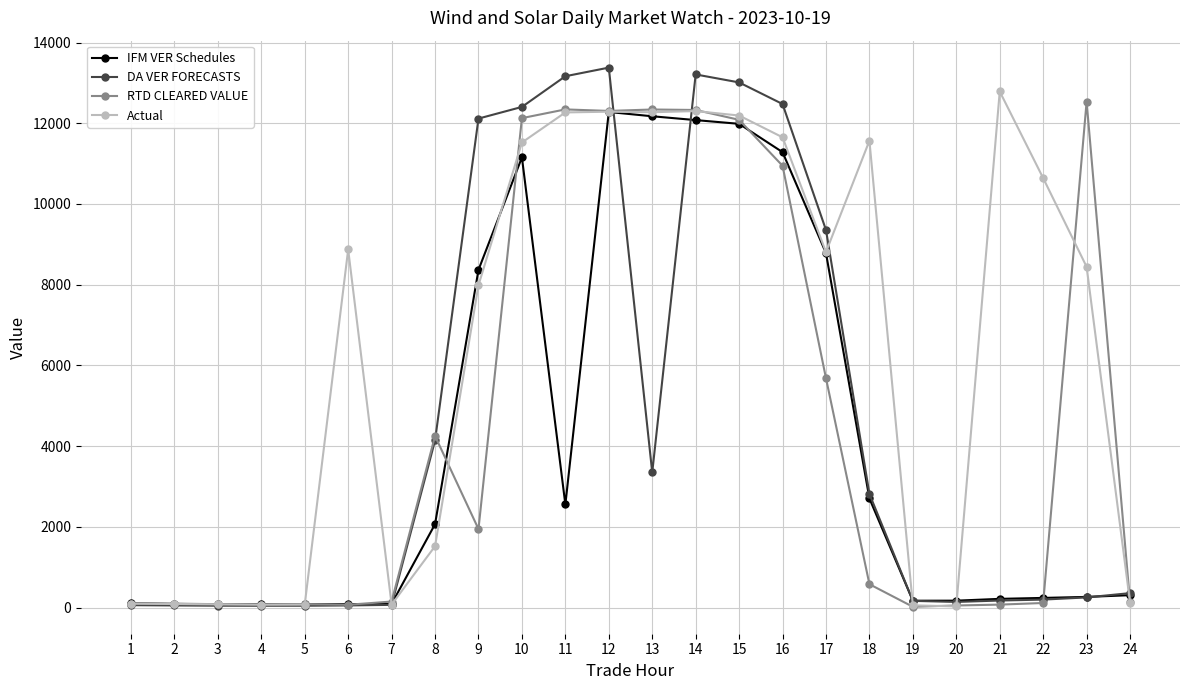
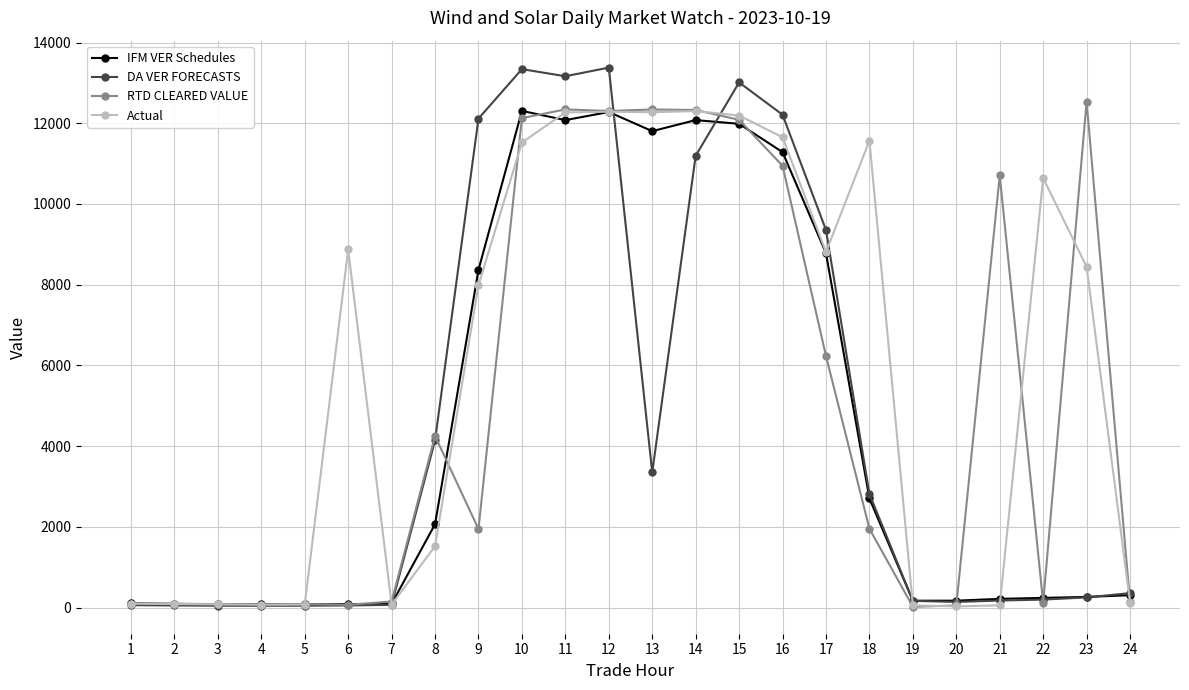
  {
    "IFM VER Schedules": {
      "8": 2100,
      "9": 8400,
-     "10": 11200,
-     "11": 2600,
-     "13": 12200,
+     "10": 12300,
+     "11": 12100,
+     "13": 11800,
      "14": 12100,
      "15": 12000,
      "16": 11300,
      "18": 2700
    },
    "DA VER FORECASTS": {
      "8": 4100,
      "9": 12100,
-     "10": 12400,
+     "10": 13300,
      "11": 13200,
      "12": 13400,
      "13": 3300,
-     "14": 13200,
+     "14": 11200,
      "15": 13000,
-     "16": 12500,
+     "16": 12200,
      "17": 9400,
      "18": 2800
    },
    "RTD CLEARED VALUE": {
      "8": 4300,
      "9": 1900,
      "10": 12100,
      "11": 12300,
      "13": 12300,
      "15": 12100,
      "16": 10900,
-     "17": 5700,
-     "18": 600,
-     "21": 100,
+     "17": 6200,
+     "18": 2000,
+     "21": 10700,
      "22": 100,
      "23": 12500
    },
    "Actual": {
      "6": 8900,
      "8": 1500,
      "9": 8000,
      "10": 11500,
      "11": 12300,
      "13": 12300,
      "15": 12200,
      "16": 11700,
      "18": 11600,
-     "21": 12800,
+     "21": 100,
      "22": 10600,
      "23": 8400
    }
  }
